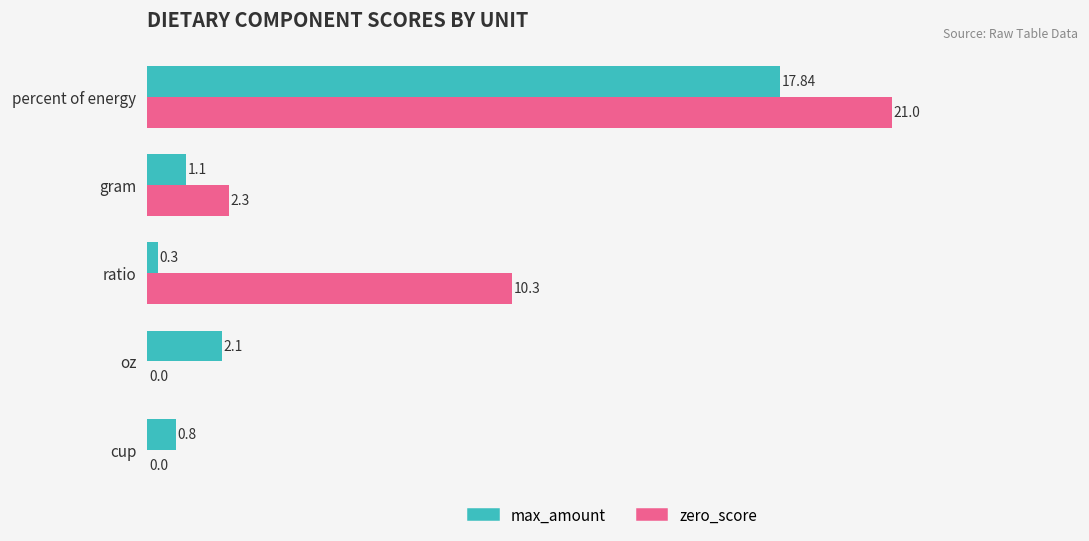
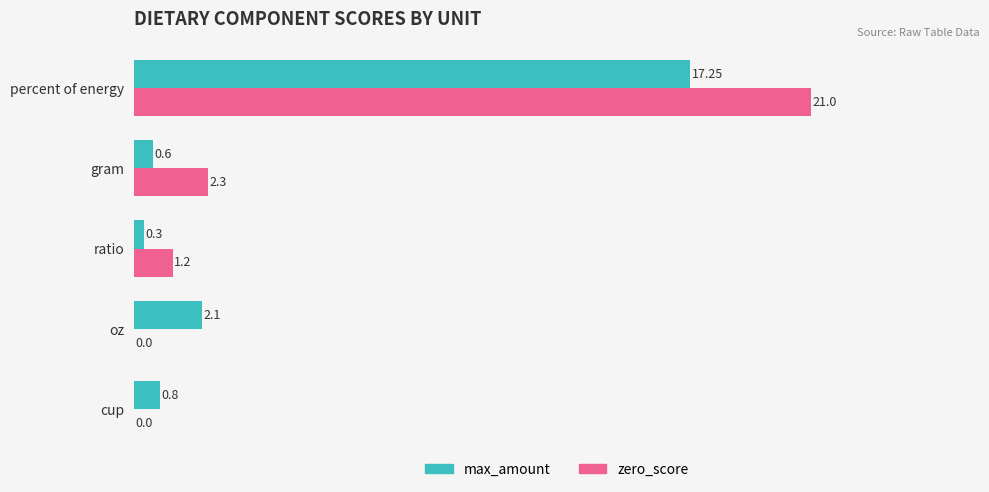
  {
    "max_amount": {
-     "percent of energy": 17.84,
-     "gram": 1.1,
+     "percent of energy": 17.25,
+     "gram": 0.6,
      "ratio": 0.3,
      "oz": 2.1,
      "cup": 0.8
    },
    "zero_score": {
      "percent of energy": 21.0,
      "gram": 2.3,
-     "ratio": 10.3,
+     "ratio": 1.2,
      "oz": 0.0,
      "cup": 0.0
    }
  }
